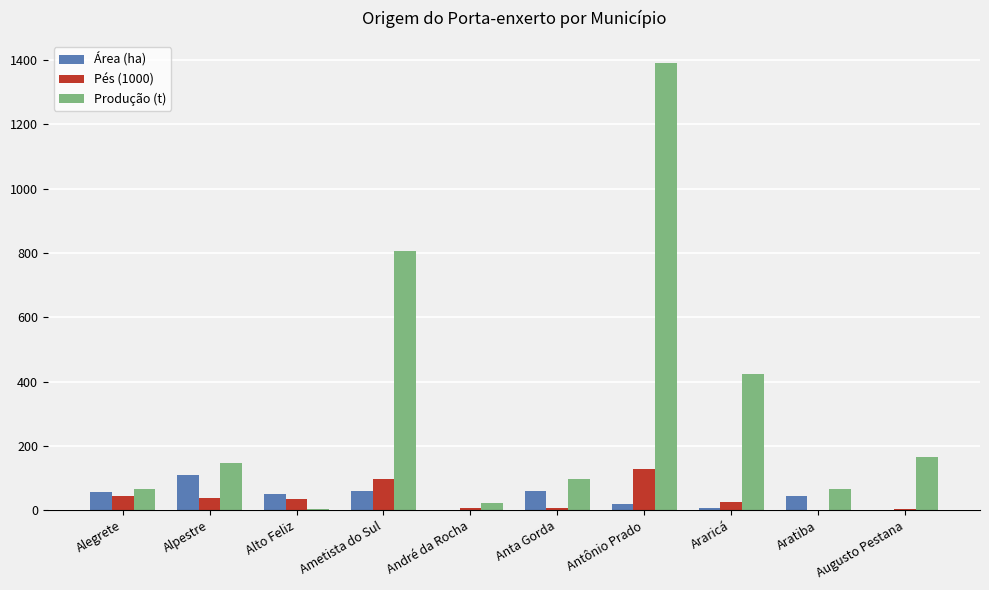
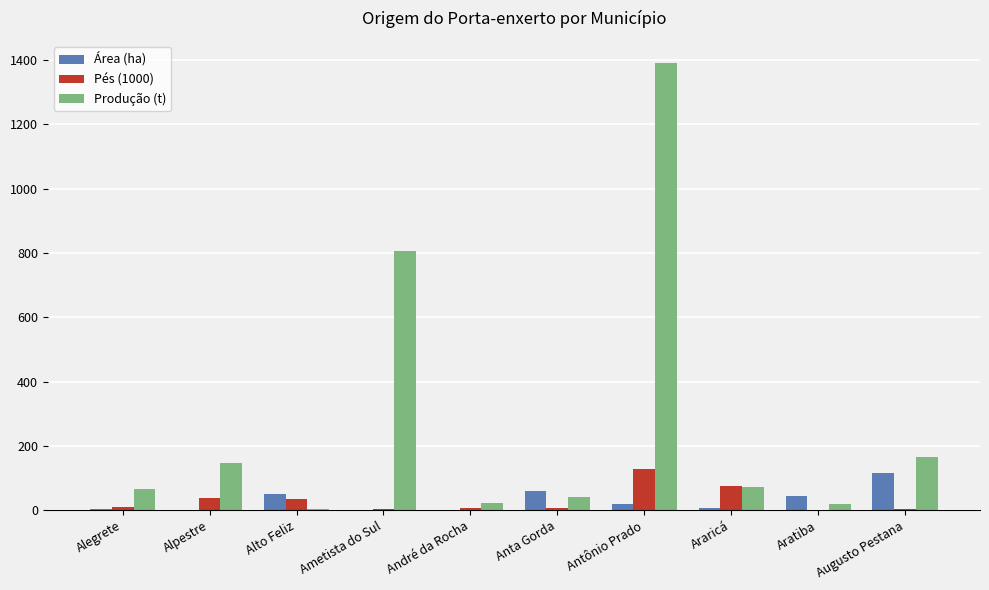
  {
    "Área (ha)": {
-     "Alegrete": 60,
-     "Alpestre": 110,
+     "Alegrete": 0,
+     "Alpestre": 0,
      "Alto Feliz": 50,
-     "Ametista do Sul": 60,
+     "Ametista do Sul": 0,
      "Anta Gorda": 60,
      "Antônio Prado": 20,
      "Araricá": 10,
      "Aratiba": 40,
-     "Augusto Pestana": 0
+     "Augusto Pestana": 120
    },
    "Pés (1000)": {
-     "Alegrete": 40,
+     "Alegrete": 10,
      "Alpestre": 40,
      "Alto Feliz": 40,
-     "Ametista do Sul": 100,
+     "Ametista do Sul": 0,
      "Antônio Prado": 130,
-     "Araricá": 30
+     "Araricá": 80
    },
    "Produção (t)": {
      "Alegrete": 70,
      "Alpestre": 150,
      "Ametista do Sul": 810,
      "André da Rocha": 20,
-     "Anta Gorda": 100,
+     "Anta Gorda": 40,
      "Antônio Prado": 1390,
-     "Araricá": 420,
-     "Aratiba": 70,
+     "Araricá": 70,
+     "Aratiba": 20,
      "Augusto Pestana": 160
    }
  }
